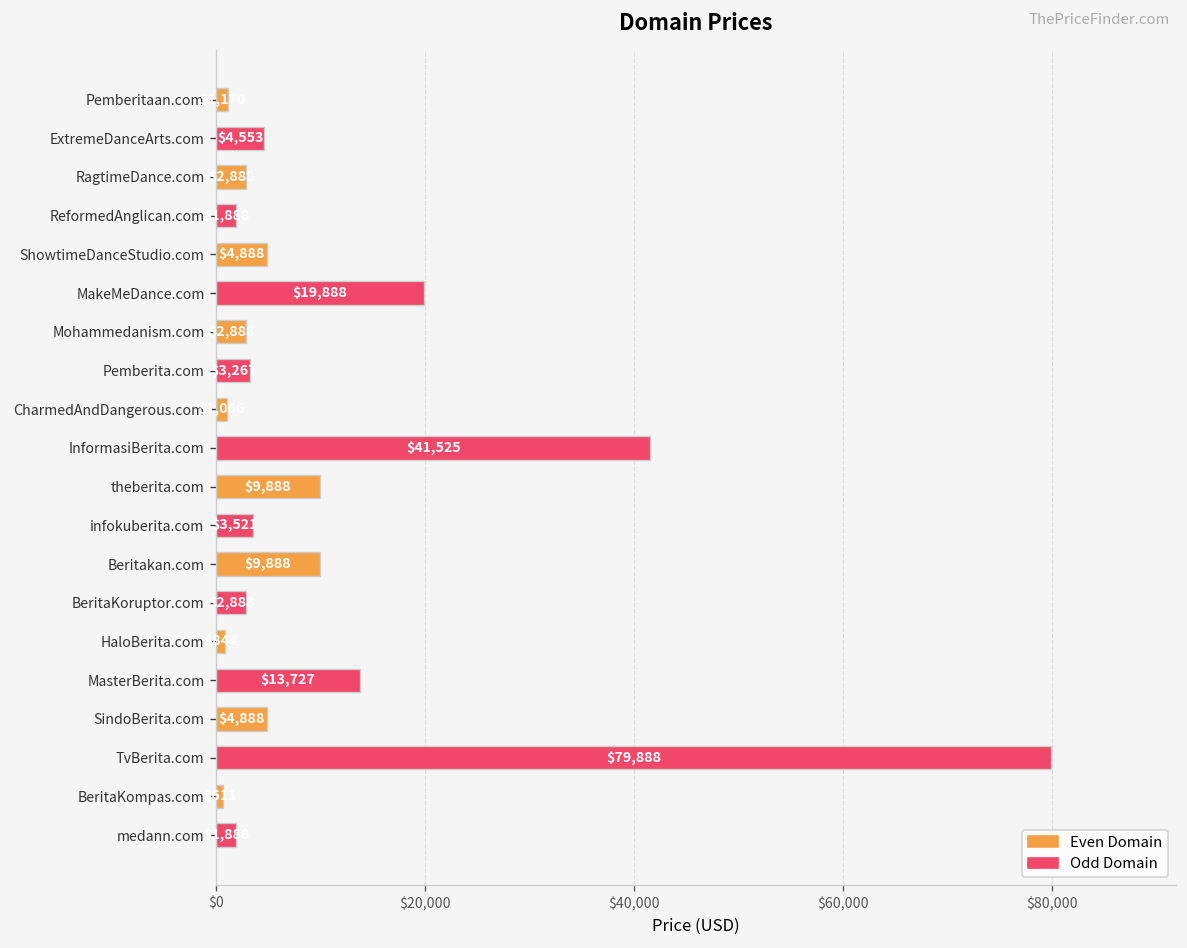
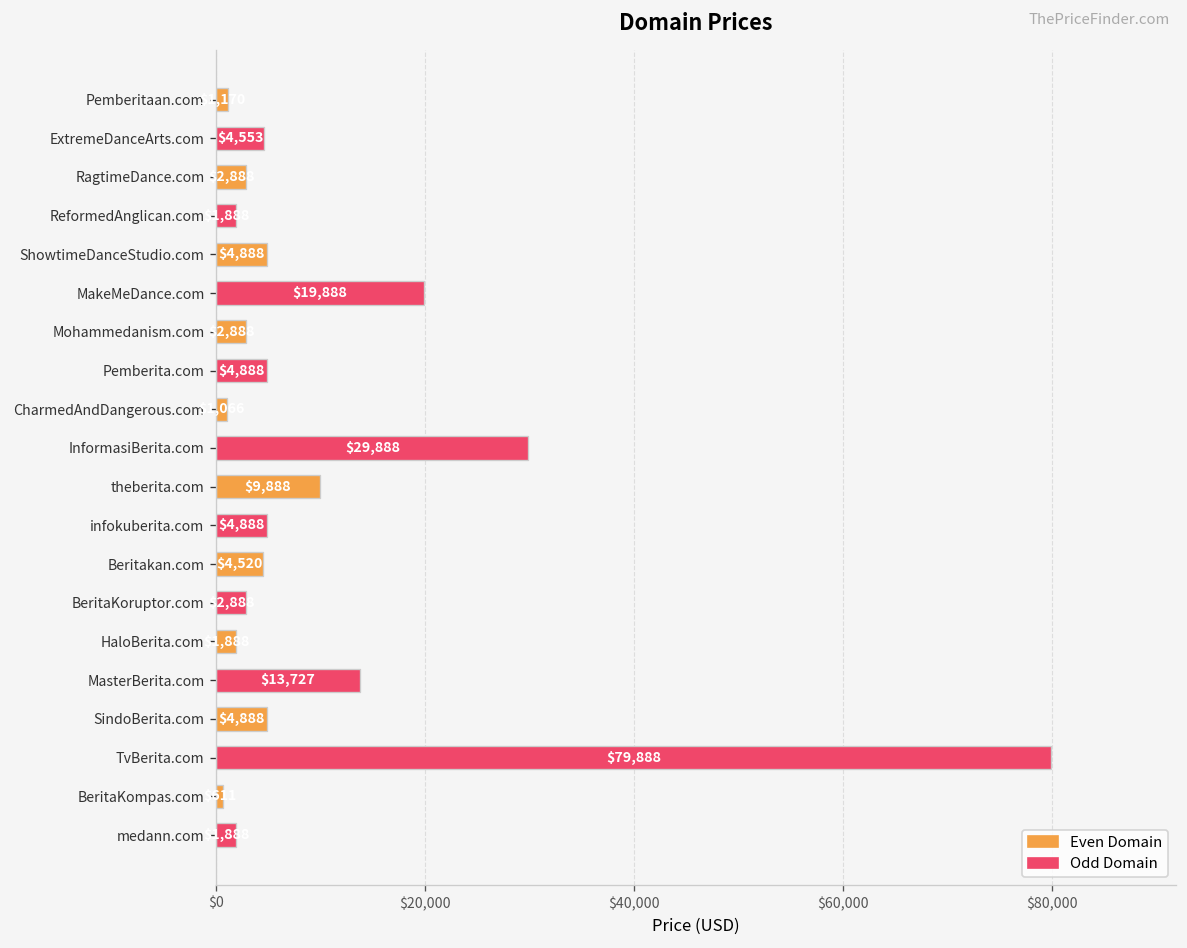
  {
    "ExtremeDanceArts.com": "$4,553",
    "RagtimeDance.com": "$2,888",
    "ShowtimeDanceStudio.com": "$4,888",
    "MakeMeDance.com": "$19,888",
    "Mohammedanism.com": "$2,888",
-   "Pemberita.com": "$3,267",
-   "InformasiBerita.com": "$41,525",
+   "Pemberita.com": "$4,888",
+   "InformasiBerita.com": "$29,888",
    "theberita.com": "$9,888",
-   "infokuberita.com": "$3,521",
-   "Beritakan.com": "$9,888",
+   "infokuberita.com": "$4,888",
+   "Beritakan.com": "$4,520",
    "BeritaKoruptor.com": "$2,888",
-   "HaloBerita.com": "$1,000",
+   "HaloBerita.com": "$2,000",
    "MasterBerita.com": "$13,727",
    "SindoBerita.com": "$4,888",
    "TvBerita.com": "$79,888"
  }
